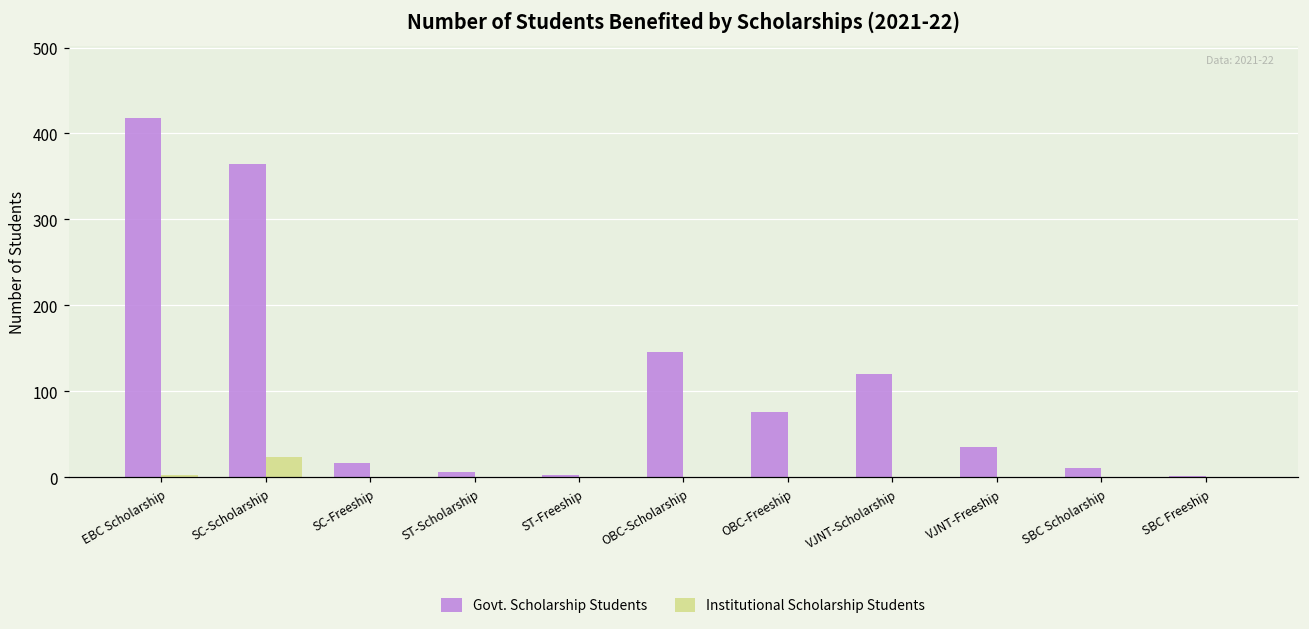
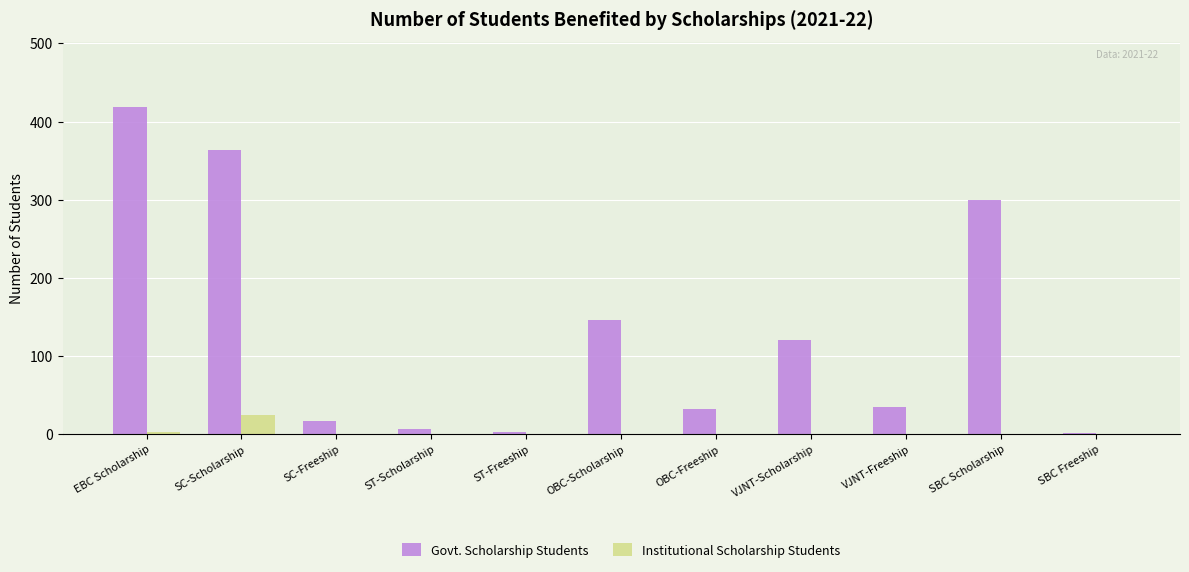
  {
    "Govt. Scholarship Students": {
      "EBC Scholarship": 420,
      "SC-Scholarship": 360,
      "SC-Freeship": 20,
      "ST-Scholarship": 10,
      "OBC-Scholarship": 150,
-     "OBC-Freeship": 80,
+     "OBC-Freeship": 30,
      "VJNT-Scholarship": 120,
      "VJNT-Freeship": 40,
-     "SBC Scholarship": 10
+     "SBC Scholarship": 300
    },
    "Institutional Scholarship Students": {
      "SC-Scholarship": 20,
      "SC-Freeship": 0,
      "ST-Scholarship": 0,
      "ST-Freeship": 0,
      "OBC-Scholarship": 0,
      "OBC-Freeship": 0,
      "VJNT-Scholarship": 0,
      "VJNT-Freeship": 0,
      "SBC Scholarship": 0,
      "SBC Freeship": 0
    }
  }
